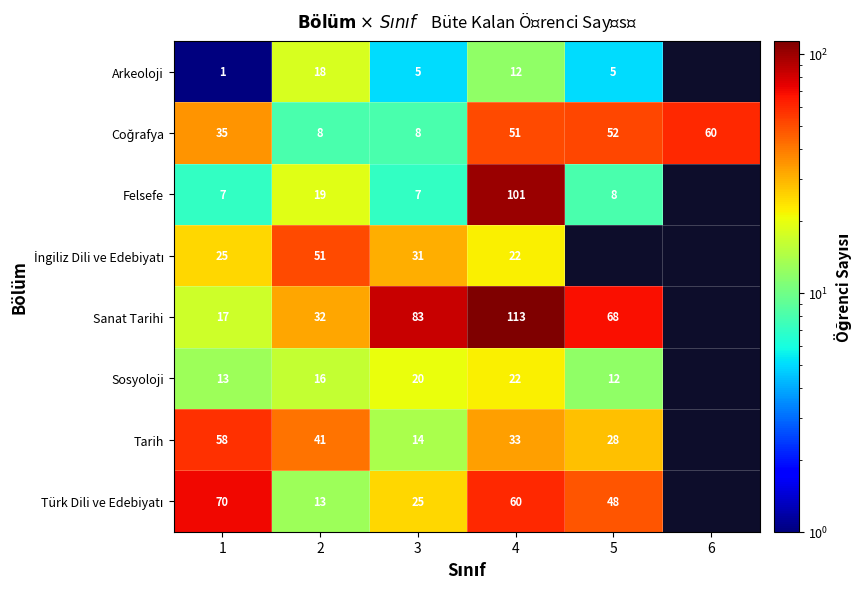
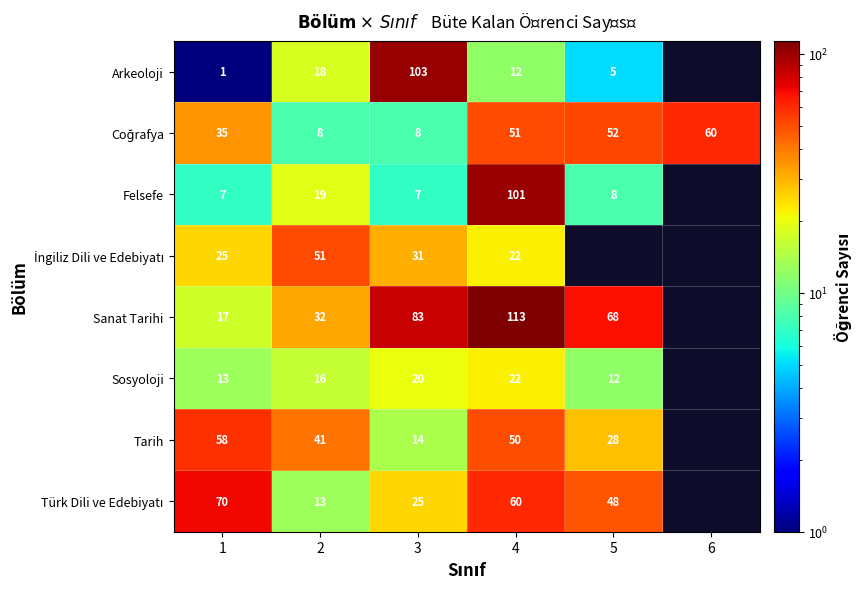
  {
    "Arkeoloji": {
      "1": 1,
      "2": 18,
-     "3": 5,
+     "3": 103,
      "4": 12,
      "5": 5
    },
    "Coğrafya": {
      "1": 35,
      "2": 8,
      "3": 8,
      "4": 51,
      "5": 52,
      "6": 60
    },
    "Felsefe": {
      "1": 7,
      "2": 19,
      "3": 7,
      "4": 101,
      "5": 8
    },
    "İngiliz Dili ve Edebiyatı": {
      "1": 25,
      "2": 51,
      "3": 31,
      "4": 22
    },
    "Sanat Tarihi": {
      "1": 17,
      "2": 32,
      "3": 83,
      "4": 113,
      "5": 68
    },
    "Sosyoloji": {
      "1": 13,
      "2": 16,
      "3": 20,
      "4": 22,
      "5": 12
    },
    "Tarih": {
      "1": 58,
      "2": 41,
      "3": 14,
-     "4": 33,
+     "4": 50,
      "5": 28
    },
    "Türk Dili ve Edebiyatı": {
      "1": 70,
      "2": 13,
      "3": 25,
      "4": 60,
      "5": 48
    }
  }
